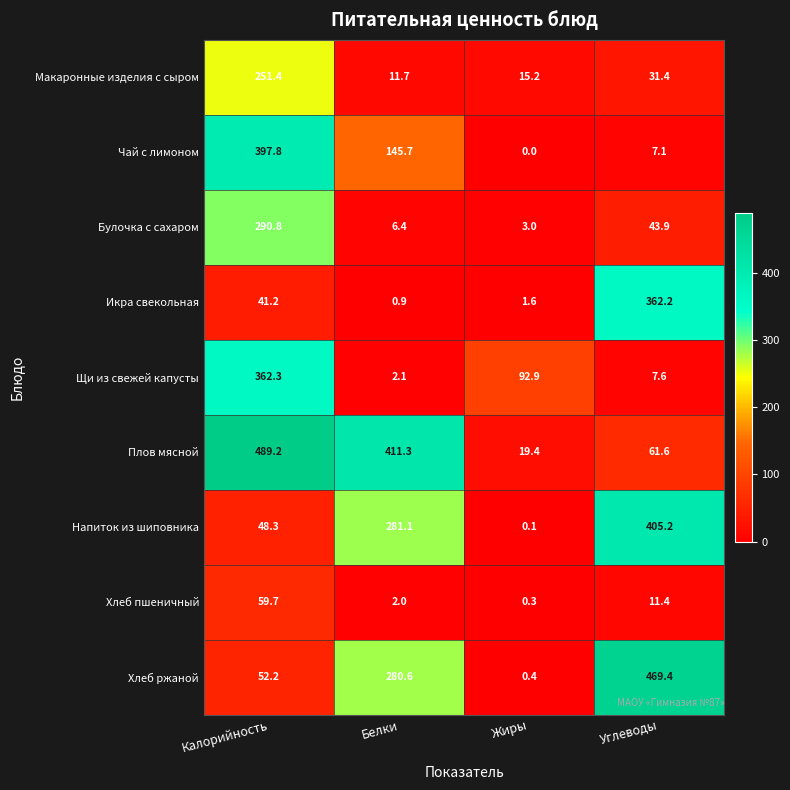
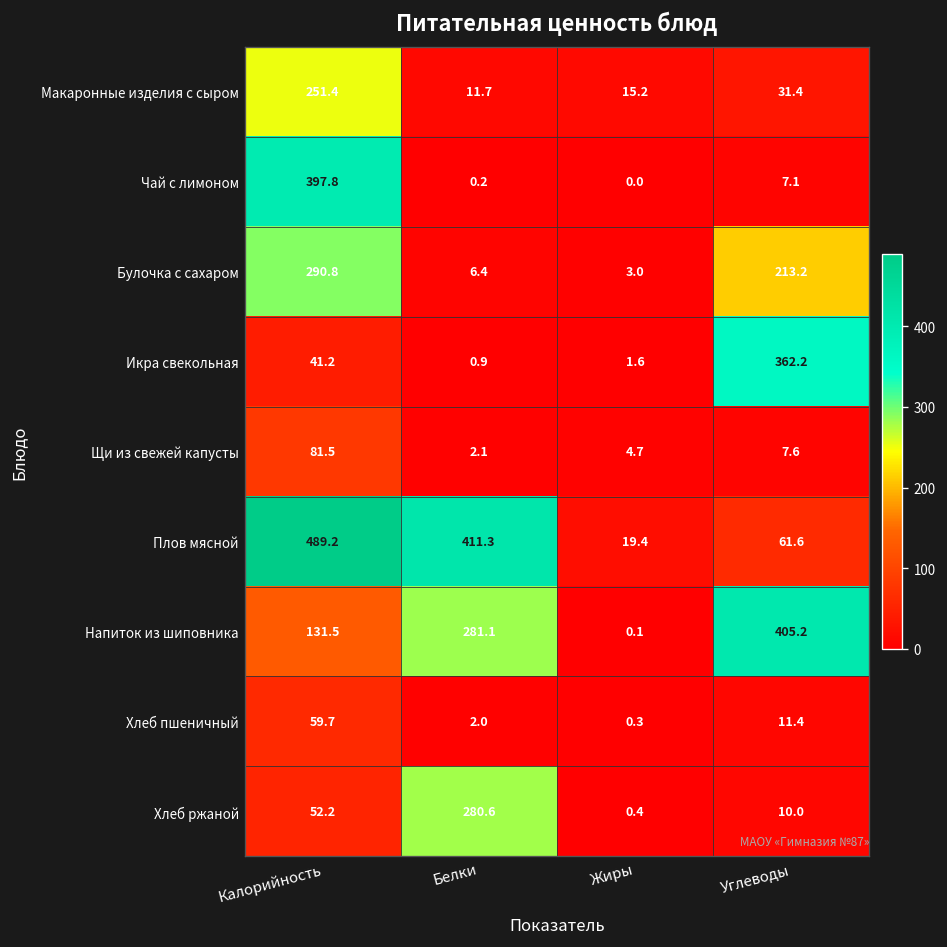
  {
    "Макаронные изделия с сыром": {
      "Калорийность": 251.4,
      "Белки": 11.7,
      "Жиры": 15.2,
      "Углеводы": 31.4
    },
    "Чай с лимоном": {
      "Калорийность": 397.8,
-     "Белки": 145.7,
+     "Белки": 0.2,
      "Жиры": 0.0,
      "Углеводы": 7.1
    },
    "Булочка с сахаром": {
      "Калорийность": 290.8,
      "Белки": 6.4,
      "Жиры": 3.0,
-     "Углеводы": 43.9
+     "Углеводы": 213.2
    },
    "Икра свекольная": {
      "Калорийность": 41.2,
      "Белки": 0.9,
      "Жиры": 1.6,
      "Углеводы": 362.2
    },
    "Щи из свежей капусты": {
-     "Калорийность": 362.3,
+     "Калорийность": 81.5,
      "Белки": 2.1,
-     "Жиры": 92.9,
+     "Жиры": 4.7,
      "Углеводы": 7.6
    },
    "Плов мясной": {
      "Калорийность": 489.2,
      "Белки": 411.3,
      "Жиры": 19.4,
      "Углеводы": 61.6
    },
    "Напиток из шиповника": {
-     "Калорийность": 48.3,
+     "Калорийность": 131.5,
      "Белки": 281.1,
      "Жиры": 0.1,
      "Углеводы": 405.2
    },
    "Хлеб пшеничный": {
      "Калорийность": 59.7,
      "Белки": 2.0,
      "Жиры": 0.3,
      "Углеводы": 11.4
    },
    "Хлеб ржаной": {
      "Калорийность": 52.2,
      "Белки": 280.6,
      "Жиры": 0.4,
-     "Углеводы": 469.4
+     "Углеводы": 10.0
    }
  }
